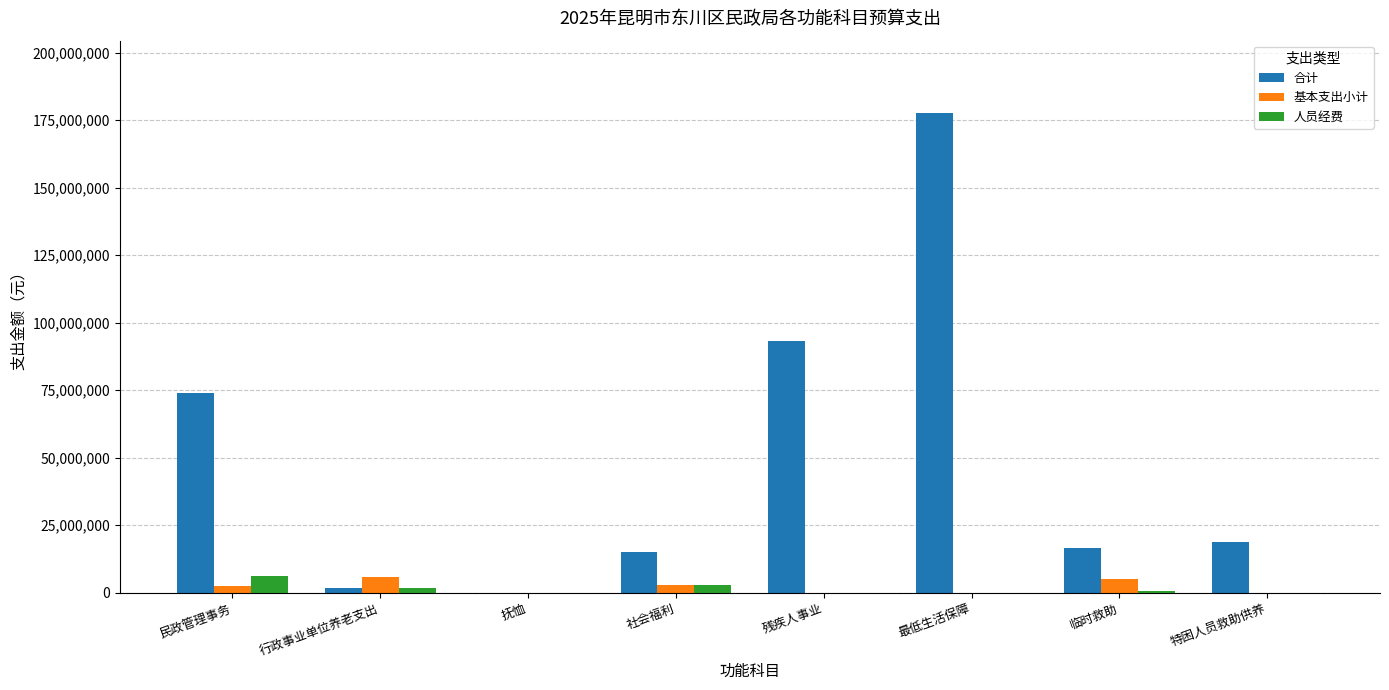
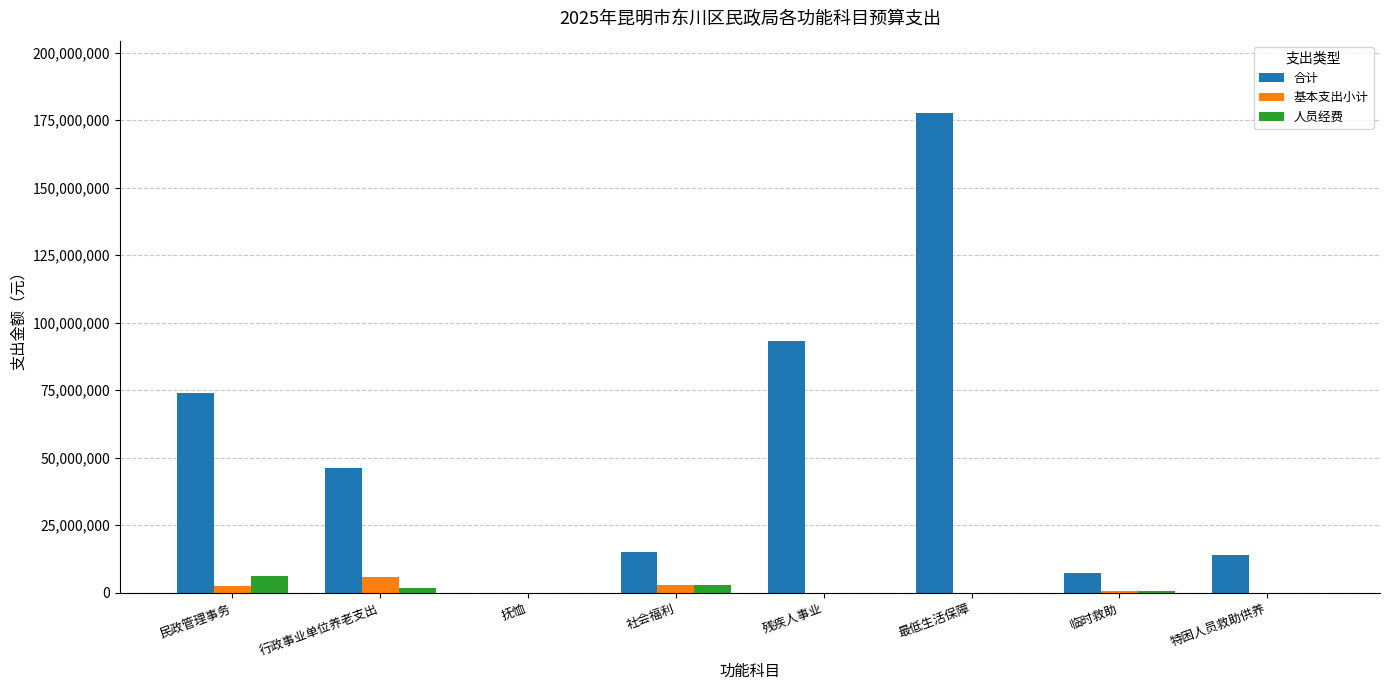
  {
    "合计": {
      "民政管理事务": "74,000,000",
-     "行政事业单位养老支出": "2,000,000",
+     "行政事业单位养老支出": "46,000,000",
      "社会福利": "15,000,000",
      "残疾人事业": "93,000,000",
      "最低生活保障": "178,000,000",
-     "临时救助": "17,000,000",
-     "特困人员救助供养": "19,000,000"
+     "临时救助": "7,000,000",
+     "特困人员救助供养": "14,000,000"
    },
    "基本支出小计": {
      "民政管理事务": "2,000,000",
      "行政事业单位养老支出": "6,000,000",
      "社会福利": "3,000,000",
      "残疾人事业": "0",
      "最低生活保障": "0",
-     "临时救助": "5,000,000",
+     "临时救助": "1,000,000",
      "特困人员救助供养": "0"
    },
    "人员经费": {
      "民政管理事务": "6,000,000",
      "行政事业单位养老支出": "2,000,000",
      "社会福利": "3,000,000",
      "残疾人事业": "0",
      "最低生活保障": "0",
      "特困人员救助供养": "0"
    }
  }
